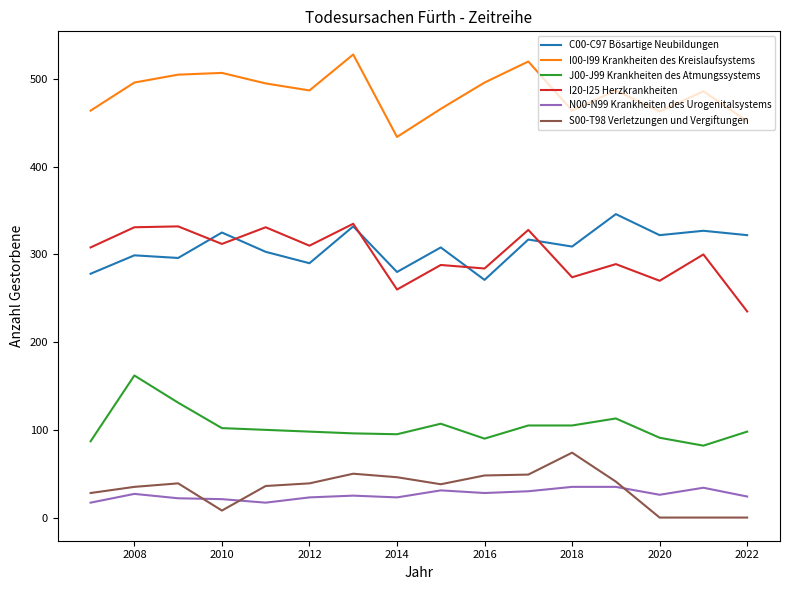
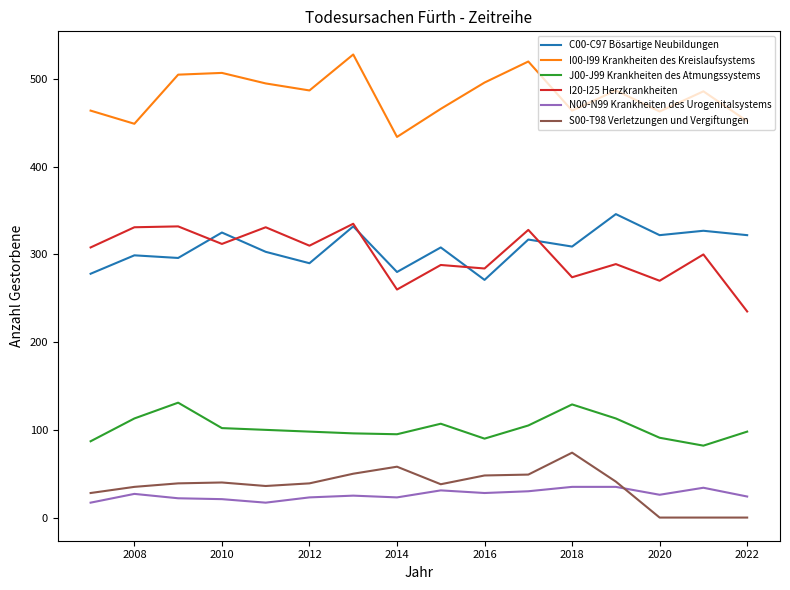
  {
    "C00-C97 Bösartige Neubildungen": {
      "2008": 300,
      "2010": 330,
      "2012": 290,
      "2014": 280,
      "2016": 270,
      "2018": 310,
      "2020": 320,
      "2022": 320
    },
    "I00-I99 Krankheiten des Kreislaufsystems": {
-     "2008": 500,
+     "2008": 450,
      "2010": 510,
      "2012": 490,
      "2014": 430,
      "2016": 500
    },
    "J00-J99 Krankheiten des Atmungssystems": {
-     "2008": 160,
+     "2008": 110,
      "2010": 100,
      "2012": 100,
      "2014": 100,
      "2016": 90,
-     "2018": 110,
+     "2018": 130,
      "2020": 90,
      "2022": 100
    },
    "I20-I25 Herzkrankheiten": {
      "2008": 330,
      "2010": 310,
      "2012": 310,
      "2014": 260,
      "2016": 280,
      "2018": 270,
      "2020": 270,
      "2022": 240
    },
    "N00-N99 Krankheiten des Urogenitalsystems": {
      "2008": 30,
      "2010": 20,
      "2012": 20,
      "2014": 20,
      "2016": 30,
      "2018": 40,
      "2020": 30,
      "2022": 20
    },
    "S00-T98 Verletzungen und Vergiftungen": {
      "2008": 40,
-     "2010": 10,
+     "2010": 40,
      "2012": 40,
-     "2014": 50,
+     "2014": 60,
      "2016": 50,
      "2018": 70,
      "2020": 0,
      "2022": 0
    }
  }
